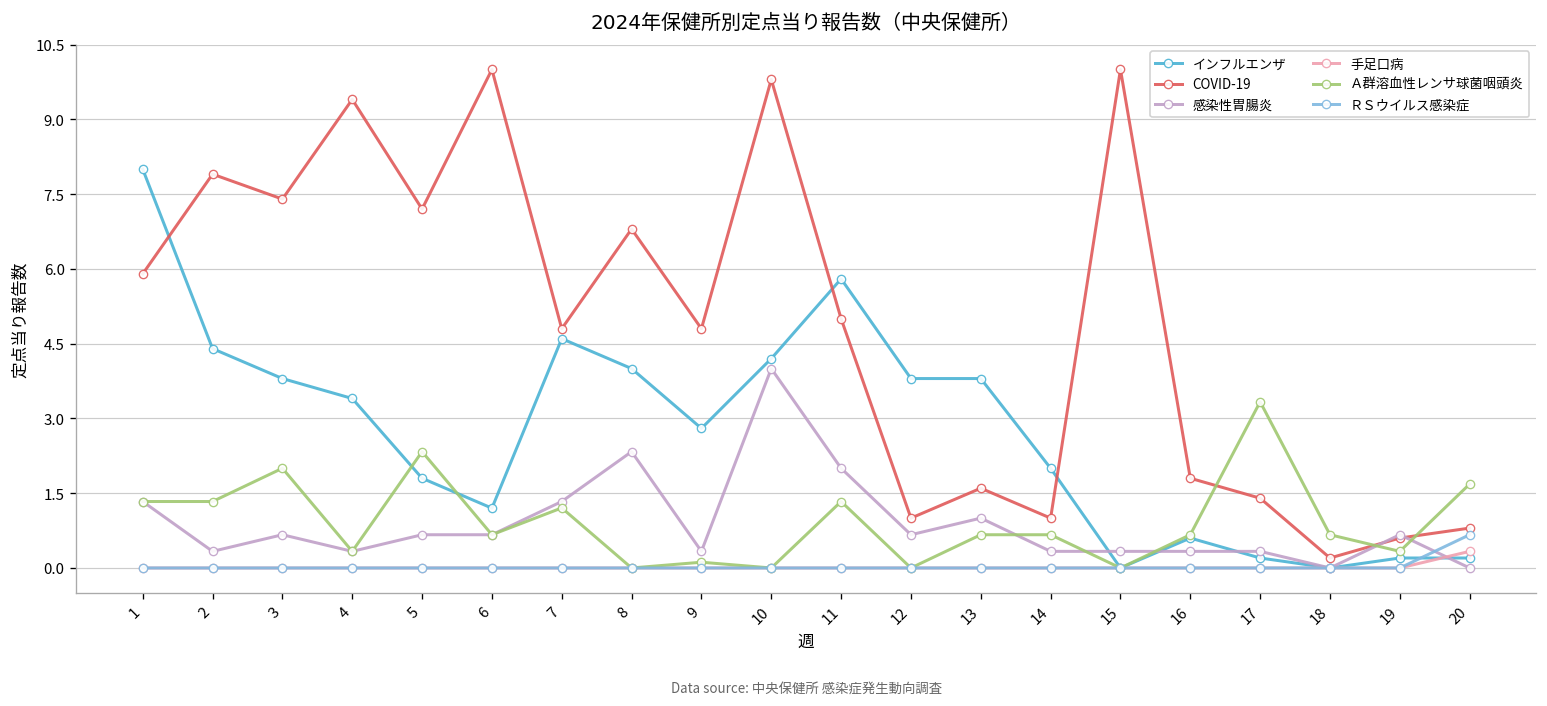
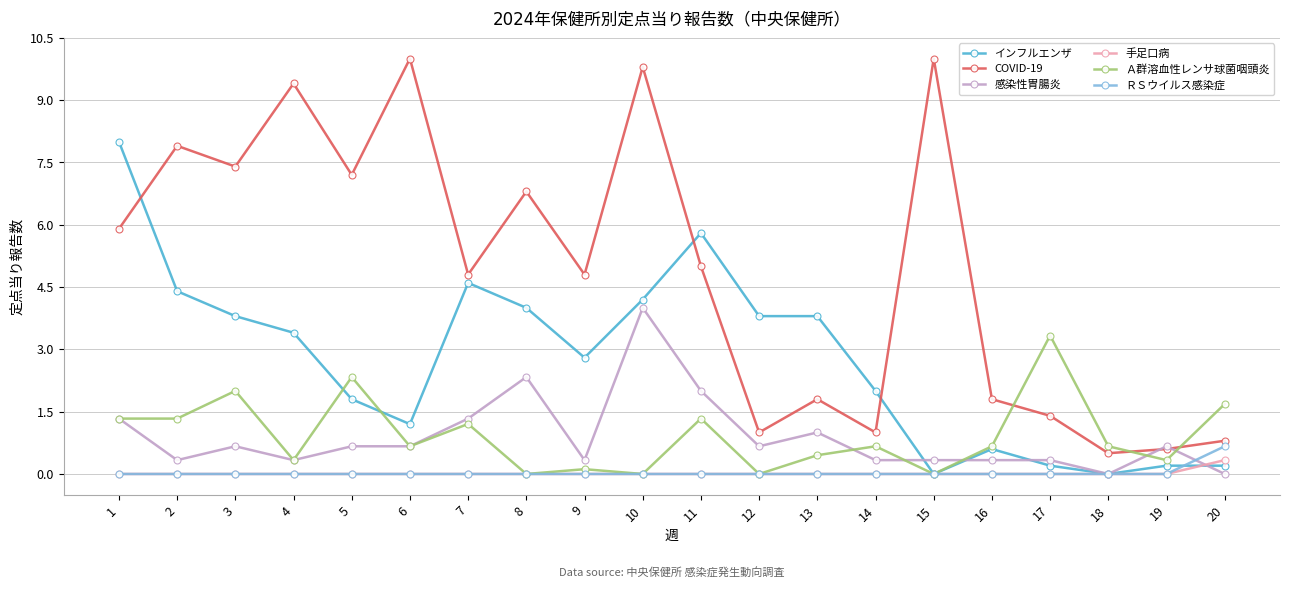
  {
    "COVID-19": {
      "1": 5.9,
      "2": 7.9,
      "3": 7.4,
      "4": 9.4,
      "5": 7.2,
      "6": 10.0,
      "7": 4.8,
      "8": 6.8,
      "9": 4.8,
      "10": 9.8,
      "11": 5.0,
      "12": 1.0,
-     "13": 1.6,
+     "13": 1.8,
      "14": 1.0,
      "15": 10.0,
      "16": 1.8,
      "17": 1.4,
-     "18": 0.2,
+     "18": 0.5,
      "19": 0.6,
      "20": 0.8
    },
    "Ａ群溶血性レンサ球菌咽頭炎": {
      "2": 1.3,
      "3": 2.0,
      "5": 2.3,
      "7": 1.2,
      "9": 0.1,
      "11": 1.3,
-     "13": 0.7,
+     "13": 0.5,
      "14": 0.7,
      "16": 0.7,
      "17": 3.3,
      "18": 0.7,
      "19": 0.3,
      "20": 1.7
    }
  }
